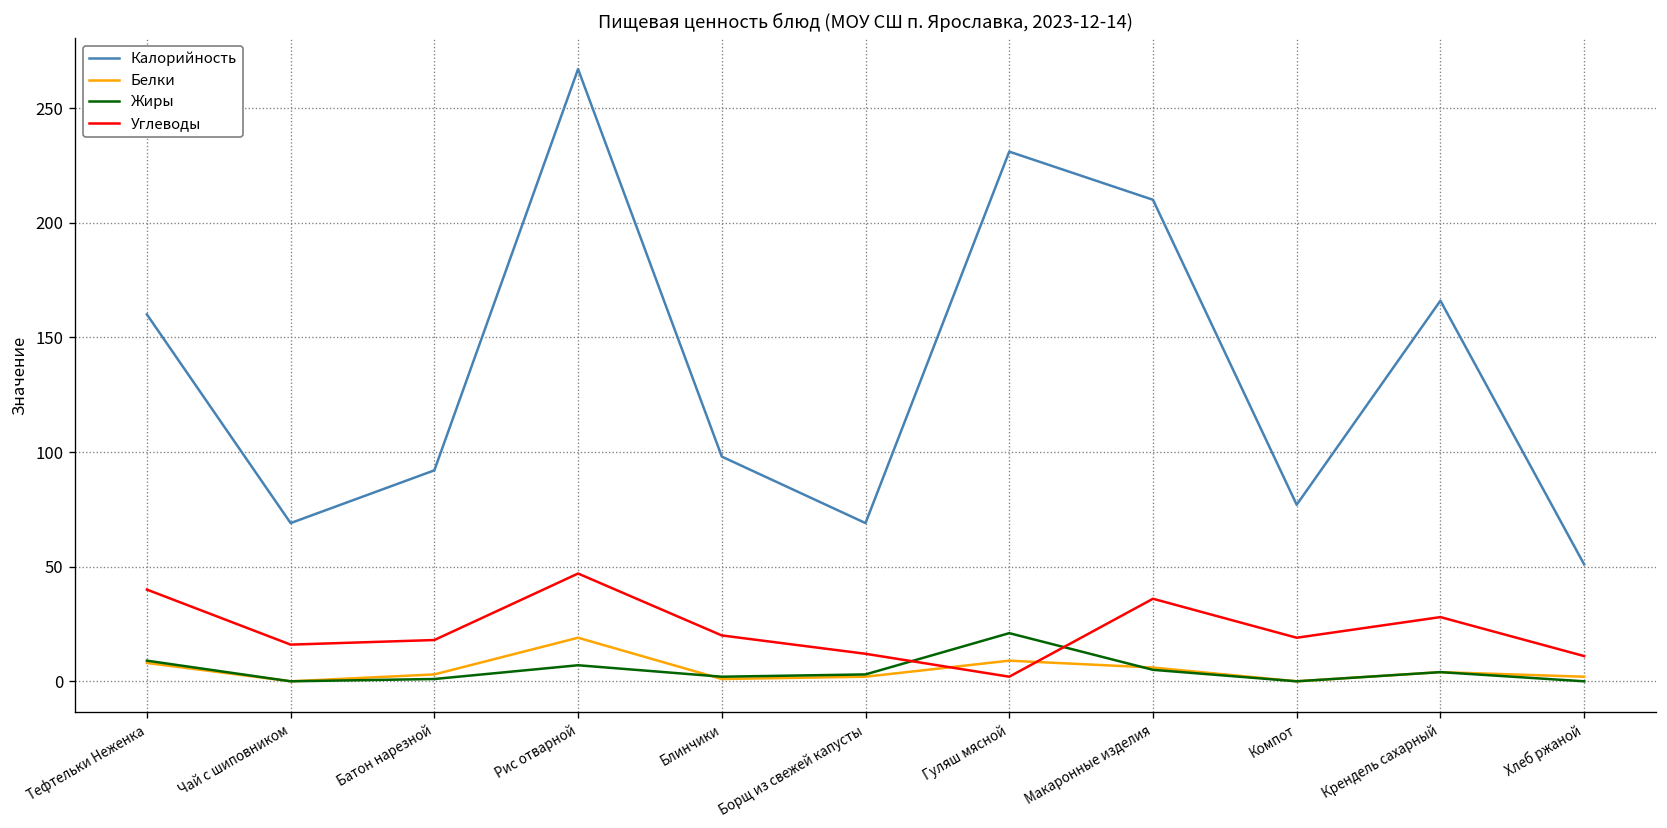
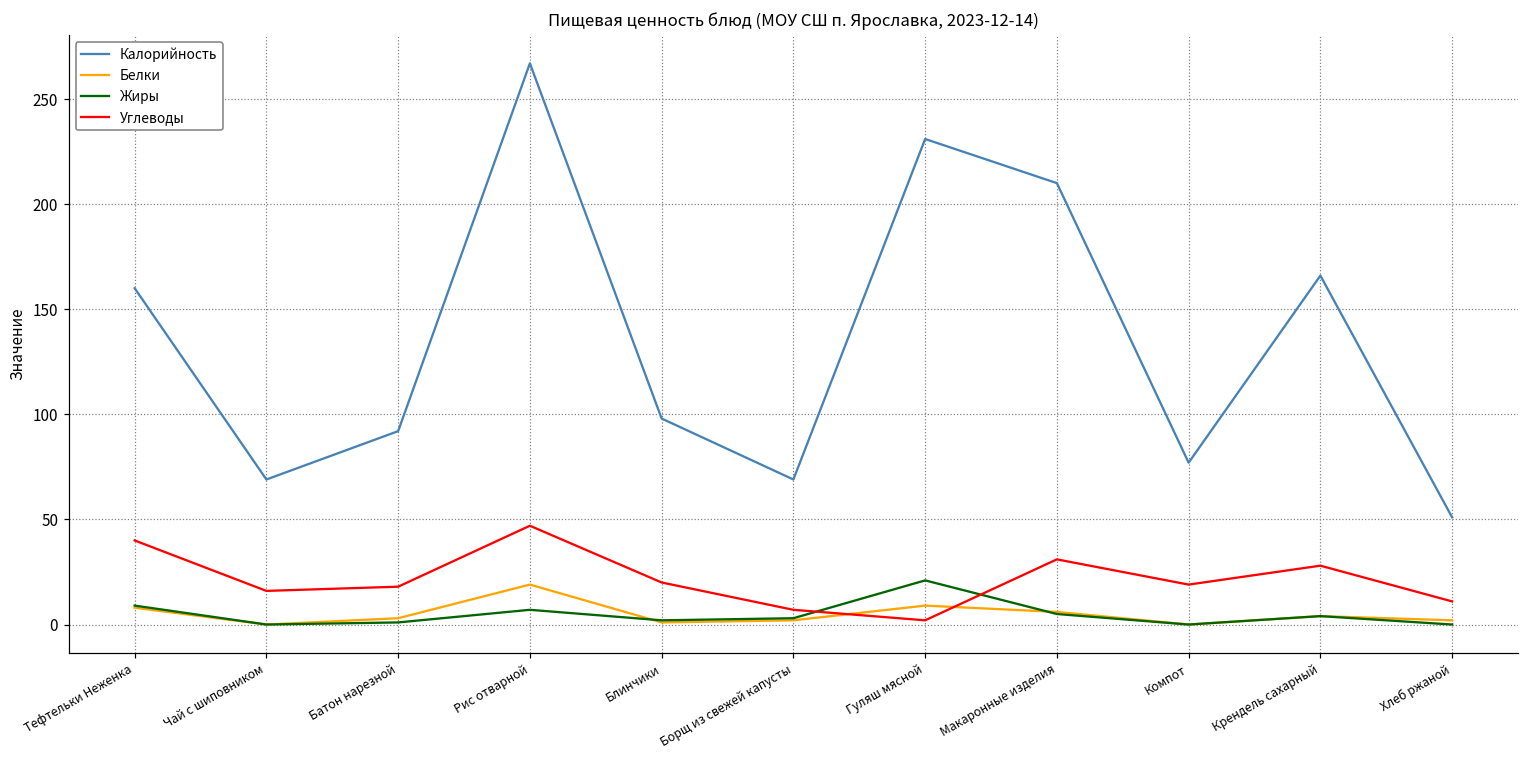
  {
    "Калорийность": {
      "Тефтельки Неженка": 160,
      "Чай с шиповником": 69,
      "Батон нарезной": 92,
      "Рис отварной": 267,
      "Блинчики": 98,
      "Борщ из свежей капусты": 69,
      "Гуляш мясной": 231,
      "Макаронные изделия": 210,
      "Компот": 77,
      "Крендель сахарный": 166,
      "Хлеб ржаной": 51
    },
    "Белки": {
      "Батон нарезной": 3,
      "Рис отварной": 19,
      "Гуляш мясной": 9,
      "Хлеб ржаной": 2
    },
    "Жиры": {
      "Батон нарезной": 1,
      "Рис отварной": 7,
      "Гуляш мясной": 21,
      "Хлеб ржаной": 0
    },
    "Углеводы": {
      "Тефтельки Неженка": 40,
      "Чай с шиповником": 16,
      "Батон нарезной": 18,
      "Рис отварной": 47,
      "Блинчики": 20,
-     "Борщ из свежей капусты": 12,
+     "Борщ из свежей капусты": 7,
      "Гуляш мясной": 2,
-     "Макаронные изделия": 36,
+     "Макаронные изделия": 31,
      "Компот": 19,
      "Крендель сахарный": 28,
      "Хлеб ржаной": 11
    }
  }
